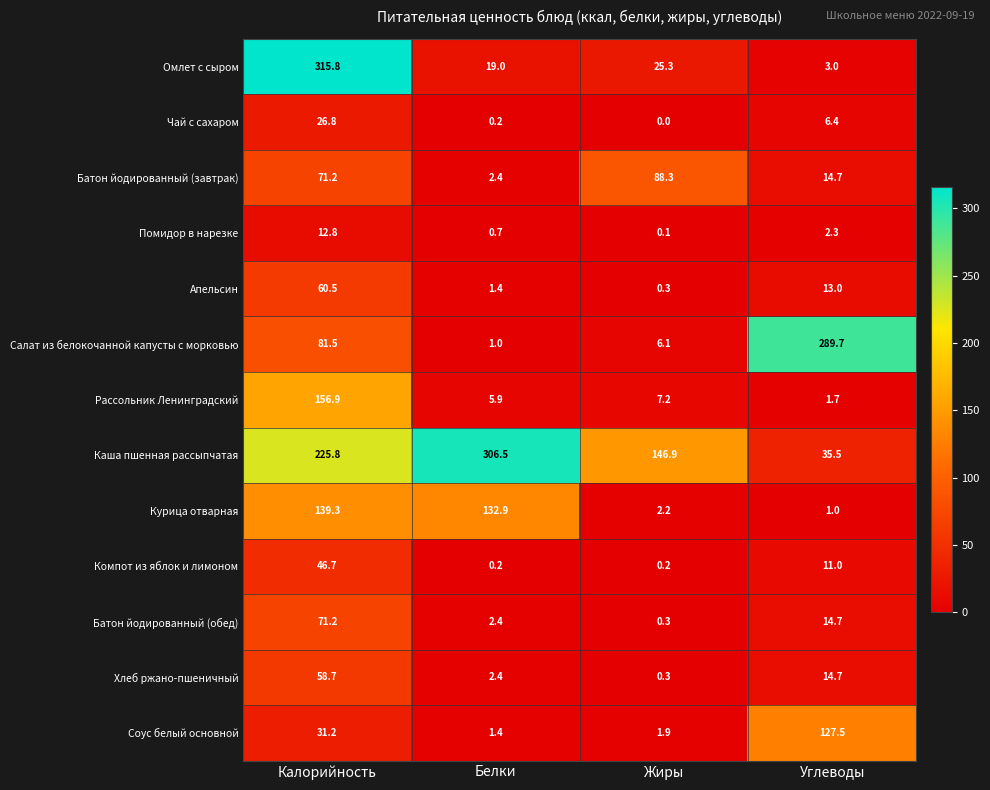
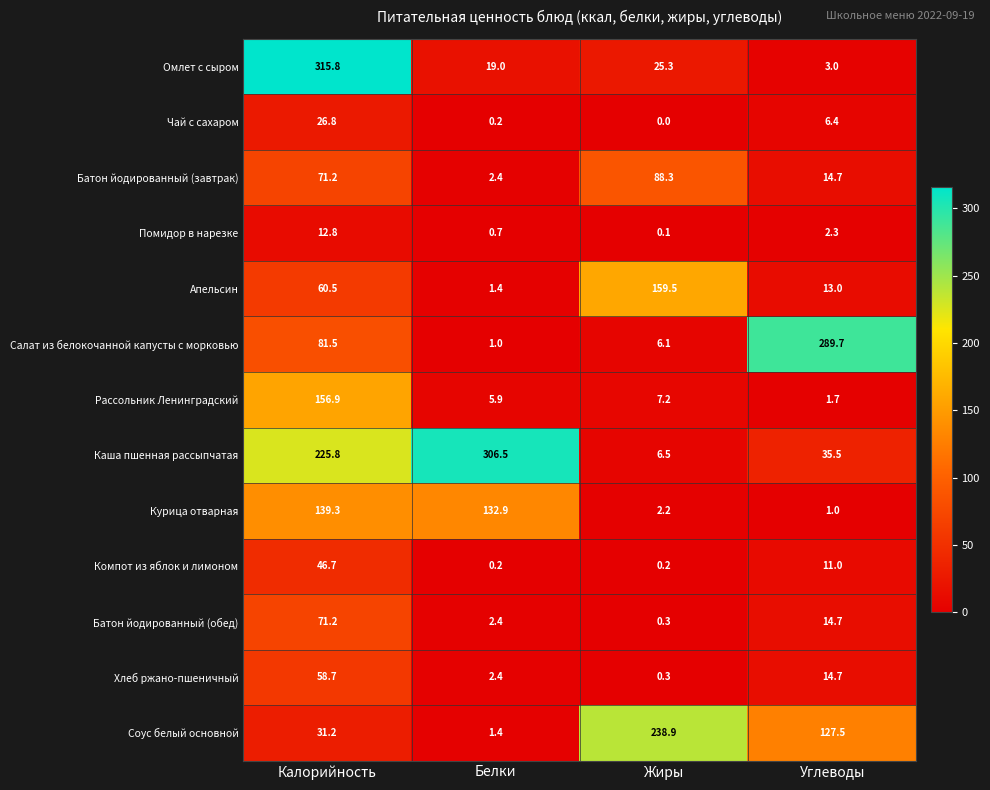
  {
    "Омлет с сыром": {
      "Калорийность": 315.8,
      "Белки": 19.0,
      "Жиры": 25.3,
      "Углеводы": 3.0
    },
    "Чай с сахаром": {
      "Калорийность": 26.8,
      "Белки": 0.2,
      "Жиры": 0.0,
      "Углеводы": 6.4
    },
    "Батон йодированный (завтрак)": {
      "Калорийность": 71.2,
      "Белки": 2.4,
      "Жиры": 88.3,
      "Углеводы": 14.7
    },
    "Помидор в нарезке": {
      "Калорийность": 12.8,
      "Белки": 0.7,
      "Жиры": 0.1,
      "Углеводы": 2.3
    },
    "Апельсин": {
      "Калорийность": 60.5,
      "Белки": 1.4,
-     "Жиры": 0.3,
+     "Жиры": 159.5,
      "Углеводы": 13.0
    },
    "Салат из белокочанной капусты с морковью": {
      "Калорийность": 81.5,
      "Белки": 1.0,
      "Жиры": 6.1,
      "Углеводы": 289.7
    },
    "Рассольник Ленинградский": {
      "Калорийность": 156.9,
      "Белки": 5.9,
      "Жиры": 7.2,
      "Углеводы": 1.7
    },
    "Каша пшенная рассыпчатая": {
      "Калорийность": 225.8,
      "Белки": 306.5,
-     "Жиры": 146.9,
+     "Жиры": 6.5,
      "Углеводы": 35.5
    },
    "Курица отварная": {
      "Калорийность": 139.3,
      "Белки": 132.9,
      "Жиры": 2.2,
      "Углеводы": 1.0
    },
    "Компот из яблок и лимоном": {
      "Калорийность": 46.7,
      "Белки": 0.2,
      "Жиры": 0.2,
      "Углеводы": 11.0
    },
    "Батон йодированный (обед)": {
      "Калорийность": 71.2,
      "Белки": 2.4,
      "Жиры": 0.3,
      "Углеводы": 14.7
    },
    "Хлеб ржано-пшеничный": {
      "Калорийность": 58.7,
      "Белки": 2.4,
      "Жиры": 0.3,
      "Углеводы": 14.7
    },
    "Соус белый основной": {
      "Калорийность": 31.2,
      "Белки": 1.4,
-     "Жиры": 1.9,
+     "Жиры": 238.9,
      "Углеводы": 127.5
    }
  }
